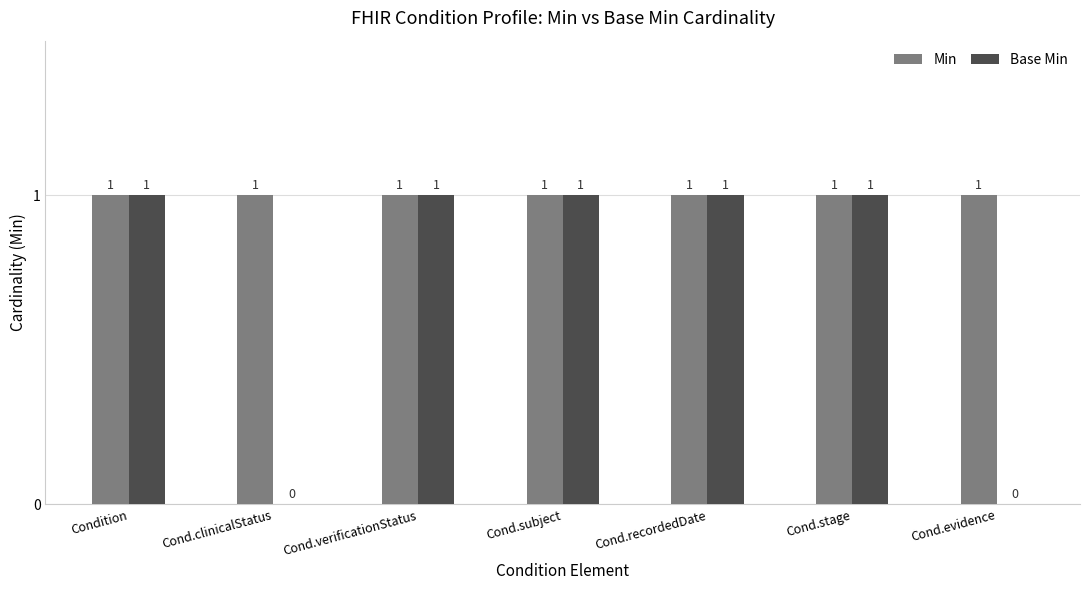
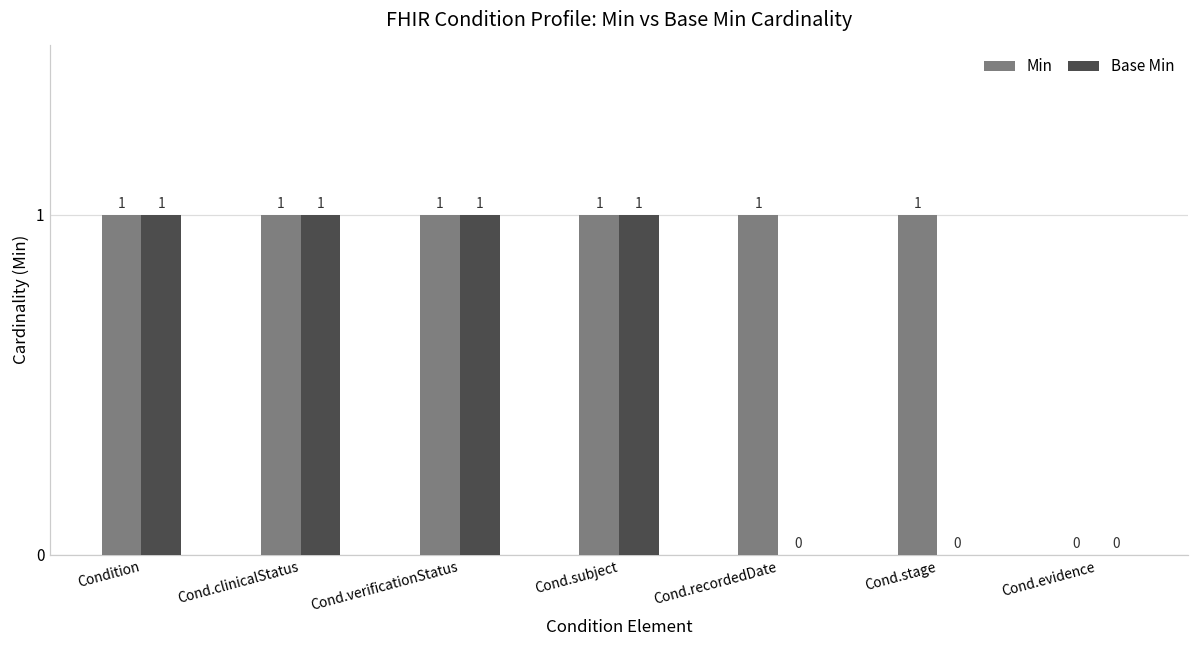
  {
    "Min": {
      "Condition": 1,
      "Cond.clinicalStatus": 1,
      "Cond.verificationStatus": 1,
      "Cond.subject": 1,
      "Cond.recordedDate": 1,
      "Cond.stage": 1,
-     "Cond.evidence": 1
+     "Cond.evidence": 0
    },
    "Base Min": {
      "Condition": 1,
-     "Cond.clinicalStatus": 0,
+     "Cond.clinicalStatus": 1,
      "Cond.verificationStatus": 1,
      "Cond.subject": 1,
-     "Cond.recordedDate": 1,
-     "Cond.stage": 1,
+     "Cond.recordedDate": 0,
+     "Cond.stage": 0,
      "Cond.evidence": 0
    }
  }
